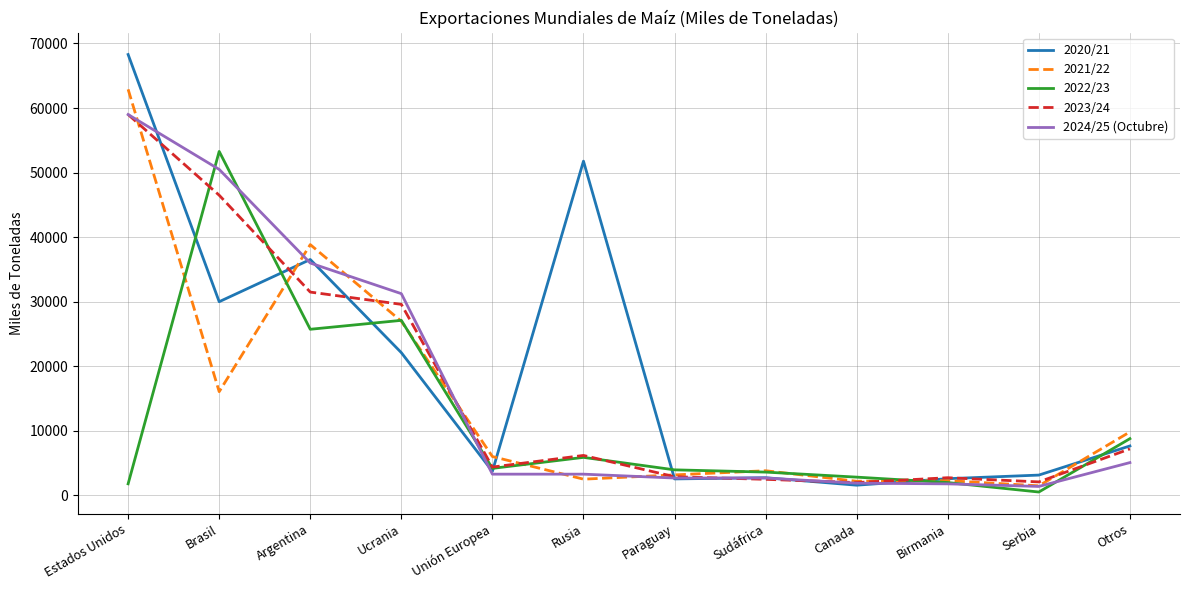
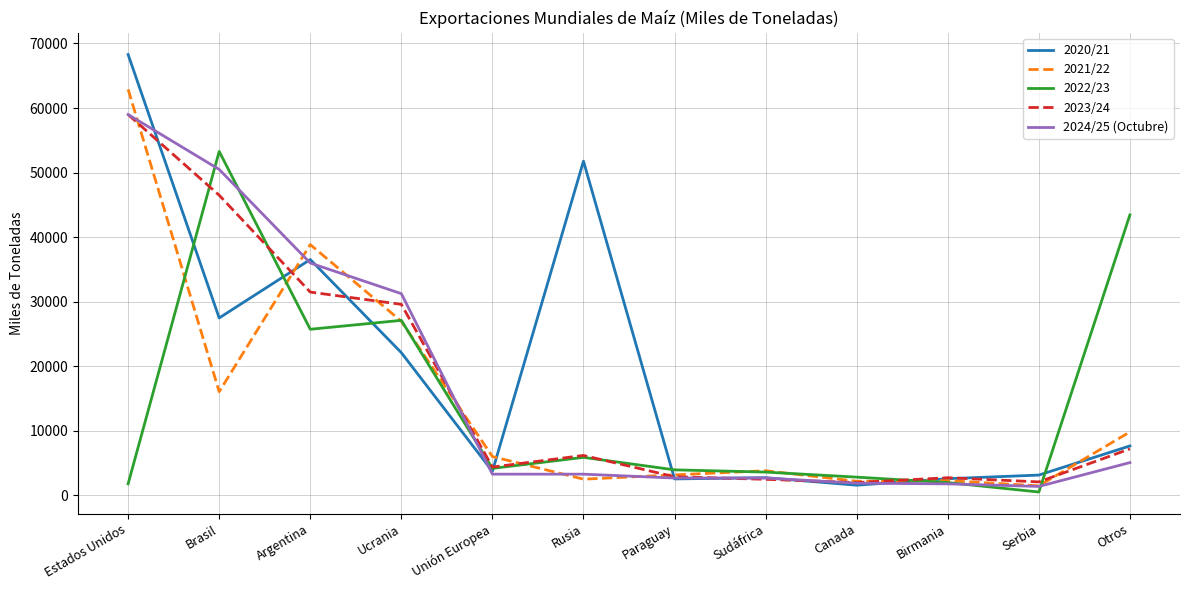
  {
    "2020/21": {
      "Estados Unidos": 68000,
-     "Brasil": 30000,
+     "Brasil": 27000,
      "Argentina": 37000,
      "Ucrania": 22000,
      "Unión Europea": 4000,
      "Rusia": 52000,
      "Serbia": 3000,
      "Otros": 8000
    },
    "2021/22": {
      "Estados Unidos": 63000,
      "Brasil": 16000,
      "Argentina": 39000,
      "Unión Europea": 6000,
      "Rusia": 3000,
      "Otros": 10000
    },
    "2022/23": {
      "Estados Unidos": 2000,
      "Brasil": 53000,
      "Argentina": 26000,
      "Paraguay": 4000,
      "Canada": 3000,
      "Serbia": 1000,
-     "Otros": 9000
+     "Otros": 43000
    },
    "2023/24": {
      "Brasil": 47000,
      "Argentina": 32000,
      "Ucrania": 30000,
      "Serbia": 2000,
      "Otros": 7000
    },
    "2024/25 (Octubre)": {
      "Brasil": 51000,
      "Argentina": 36000,
      "Ucrania": 31000,
      "Unión Europea": 3000,
      "Rusia": 3000,
      "Otros": 5000
    }
  }
